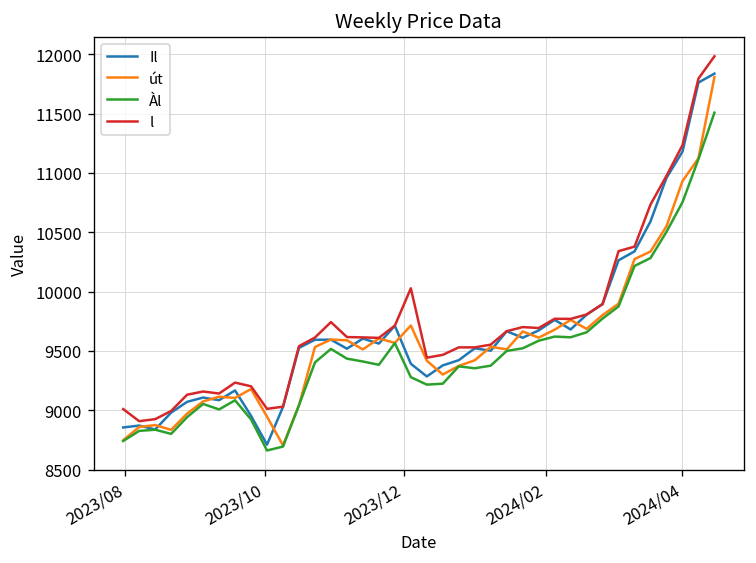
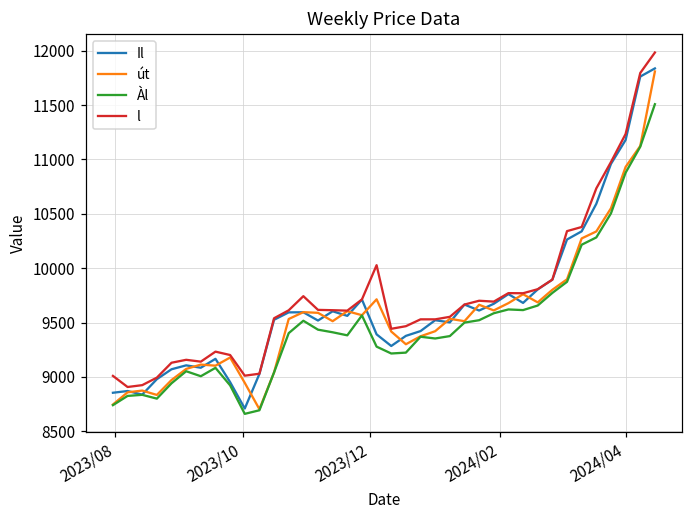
  {
    "Il": {
      "2024/04": 11200
    },
    "út": {
      "2024/04": 10900
    },
    "Àl": {
-     "2024/04": 10800
+     "2024/04": 10900
    },
    "l": {
      "2024/04": 11200
    }
  }
